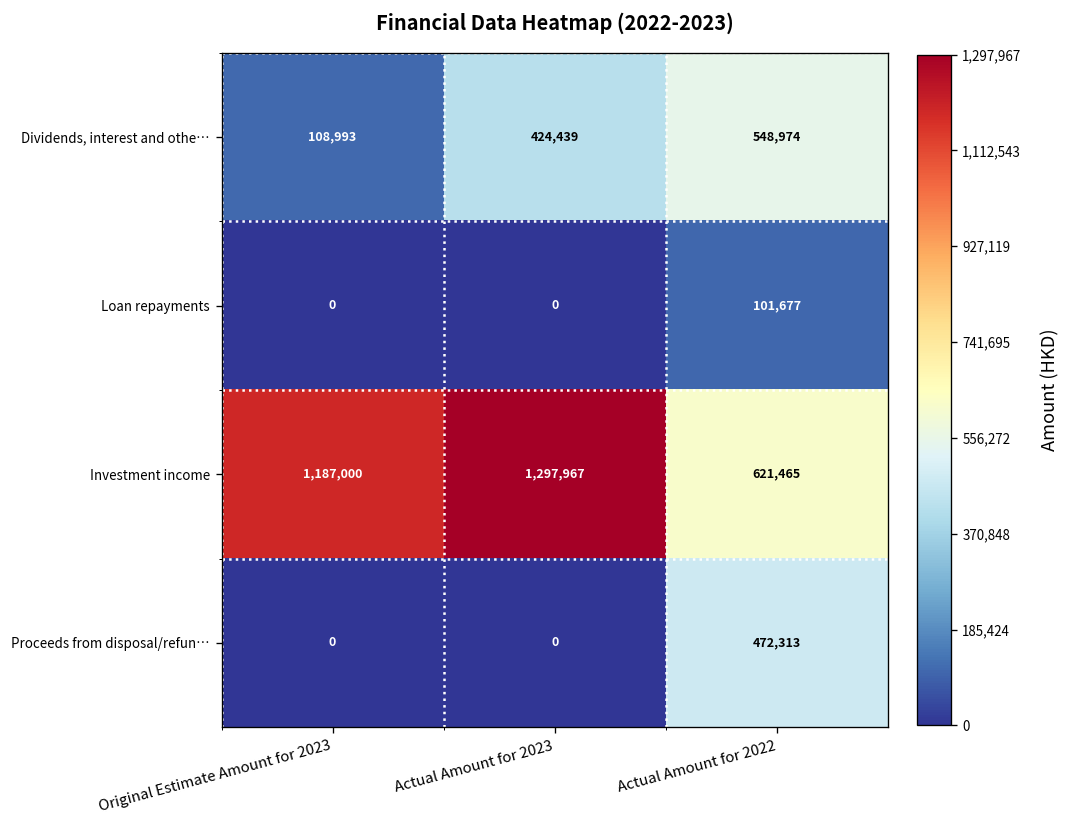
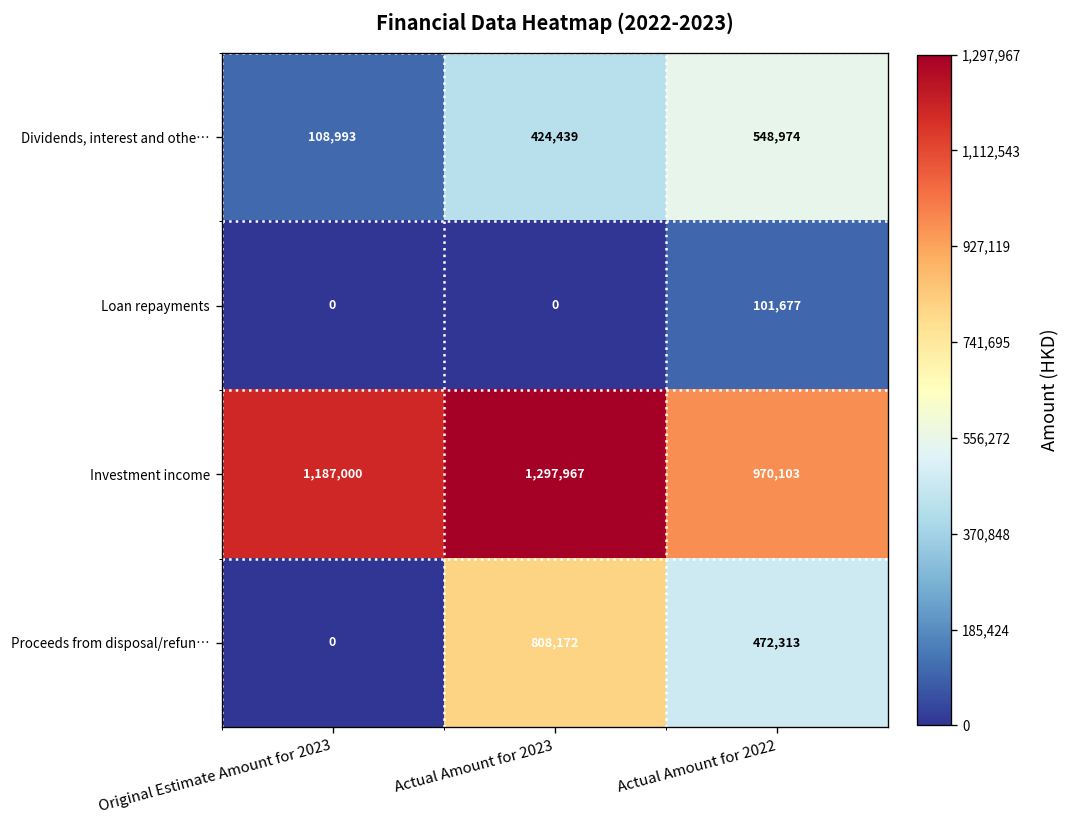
  {
    "Dividends, interest and othe…": {
      "Original Estimate Amount for 2023": "108,993",
      "Actual Amount for 2023": "424,439",
      "Actual Amount for 2022": "548,974"
    },
    "Loan repayments": {
      "Original Estimate Amount for 2023": "0",
      "Actual Amount for 2023": "0",
      "Actual Amount for 2022": "101,677"
    },
    "Investment income": {
      "Original Estimate Amount for 2023": "1,187,000",
      "Actual Amount for 2023": "1,297,967",
-     "Actual Amount for 2022": "621,465"
+     "Actual Amount for 2022": "970,103"
    },
    "Proceeds from disposal/refun…": {
      "Original Estimate Amount for 2023": "0",
-     "Actual Amount for 2023": "0",
+     "Actual Amount for 2023": "808,172",
      "Actual Amount for 2022": "472,313"
    }
  }
